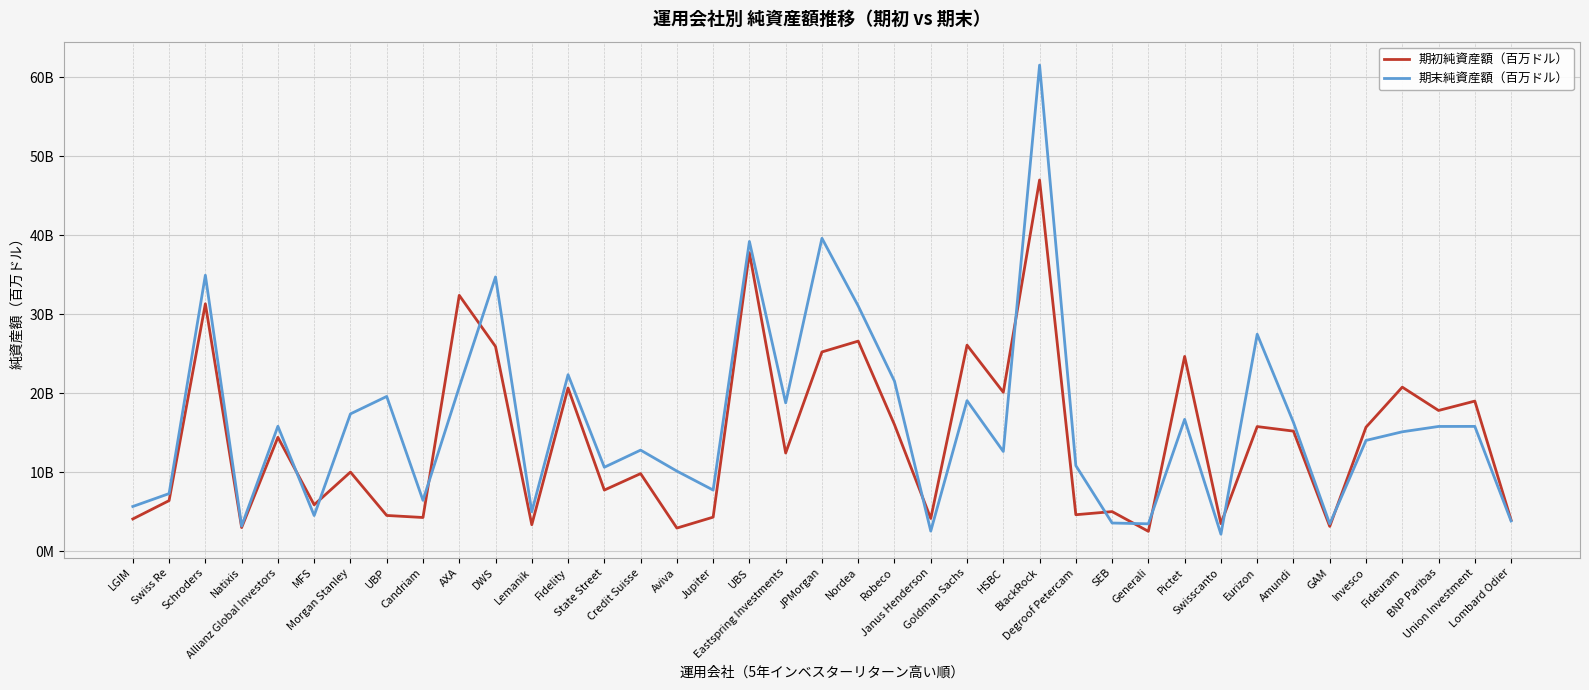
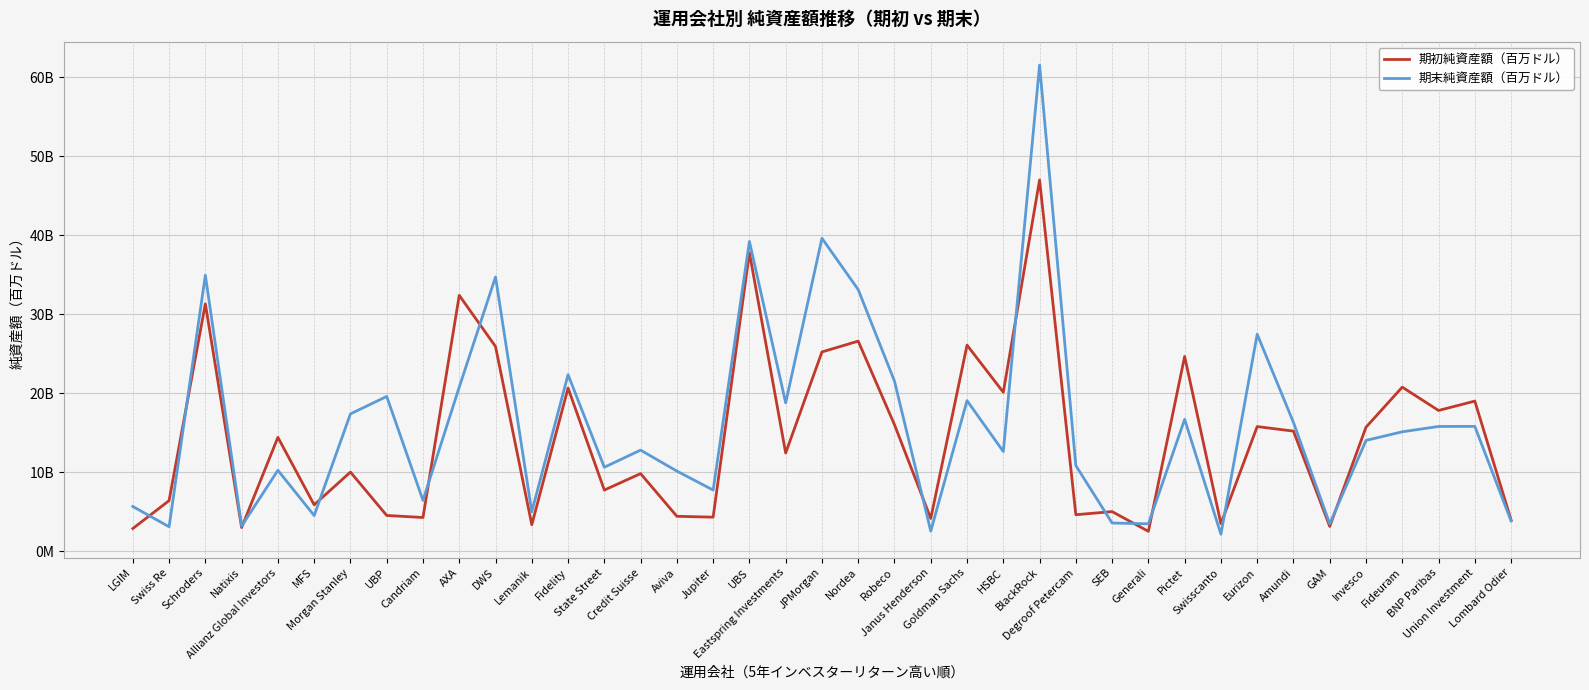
  {
    "期初純資産額（百万ドル）": {
-     "LGIM": 4000000000,
+     "LGIM": 3000000000,
      "Swiss Re": 6000000000,
      "Schroders": 31000000000,
      "Allianz Global Investors": 14000000000,
      "MFS": 6000000000,
      "Morgan Stanley": 10000000000,
      "UBP": 5000000000,
      "Candriam": 4000000000,
      "AXA": 32000000000,
      "DWS": 26000000000,
      "Lemanik": 3000000000,
      "Fidelity": 21000000000,
      "State Street": 8000000000,
      "Credit Suisse": 10000000000,
-     "Aviva": 3000000000,
+     "Aviva": 4000000000,
      "Jupiter": 4000000000,
      "UBS": 38000000000,
      "Eastspring Investments": 12000000000,
      "JPMorgan": 25000000000,
      "Nordea": 27000000000,
      "Robeco": 16000000000,
      "Janus Henderson": 4000000000,
      "Goldman Sachs": 26000000000,
      "HSBC": 20000000000,
      "BlackRock": 47000000000,
      "Degroof Petercam": 5000000000,
      "SEB": 5000000000,
      "Generali": 3000000000,
      "Pictet": 25000000000,
      "Swisscanto": 3000000000,
      "Eurizon": 16000000000,
      "Amundi": 15000000000,
      "Invesco": 16000000000,
      "Fideuram": 21000000000,
      "BNP Paribas": 18000000000,
      "Union Investment": 19000000000
    },
    "期末純資産額（百万ドル）": {
      "LGIM": 6000000000,
-     "Swiss Re": 7000000000,
+     "Swiss Re": 3000000000,
      "Schroders": 35000000000,
-     "Allianz Global Investors": 16000000000,
+     "Allianz Global Investors": 10000000000,
      "MFS": 5000000000,
      "Morgan Stanley": 17000000000,
      "UBP": 20000000000,
      "Candriam": 6000000000,
      "AXA": 21000000000,
      "DWS": 35000000000,
      "Lemanik": 5000000000,
      "Fidelity": 22000000000,
      "State Street": 11000000000,
      "Credit Suisse": 13000000000,
      "Aviva": 10000000000,
      "Jupiter": 8000000000,
      "UBS": 39000000000,
      "Eastspring Investments": 19000000000,
      "JPMorgan": 40000000000,
-     "Nordea": 31000000000,
+     "Nordea": 33000000000,
      "Robeco": 22000000000,
      "Janus Henderson": 3000000000,
      "Goldman Sachs": 19000000000,
      "HSBC": 13000000000,
      "BlackRock": 62000000000,
      "Degroof Petercam": 11000000000,
      "SEB": 4000000000,
      "Generali": 3000000000,
      "Pictet": 17000000000,
      "Swisscanto": 2000000000,
      "Eurizon": 27000000000,
      "Amundi": 16000000000,
      "Invesco": 14000000000,
      "Fideuram": 15000000000,
      "BNP Paribas": 16000000000,
      "Union Investment": 16000000000
    }
  }
